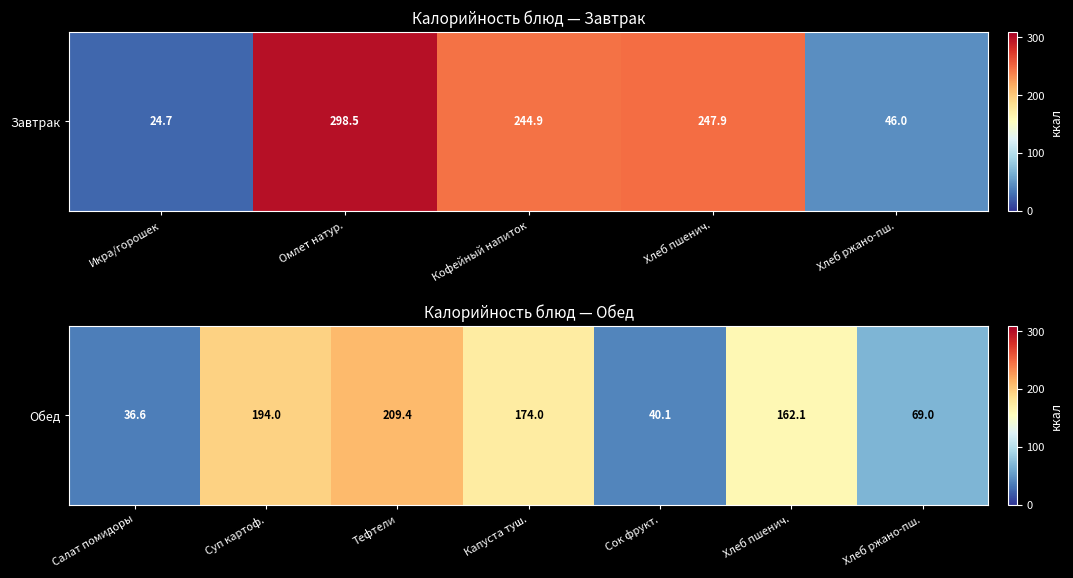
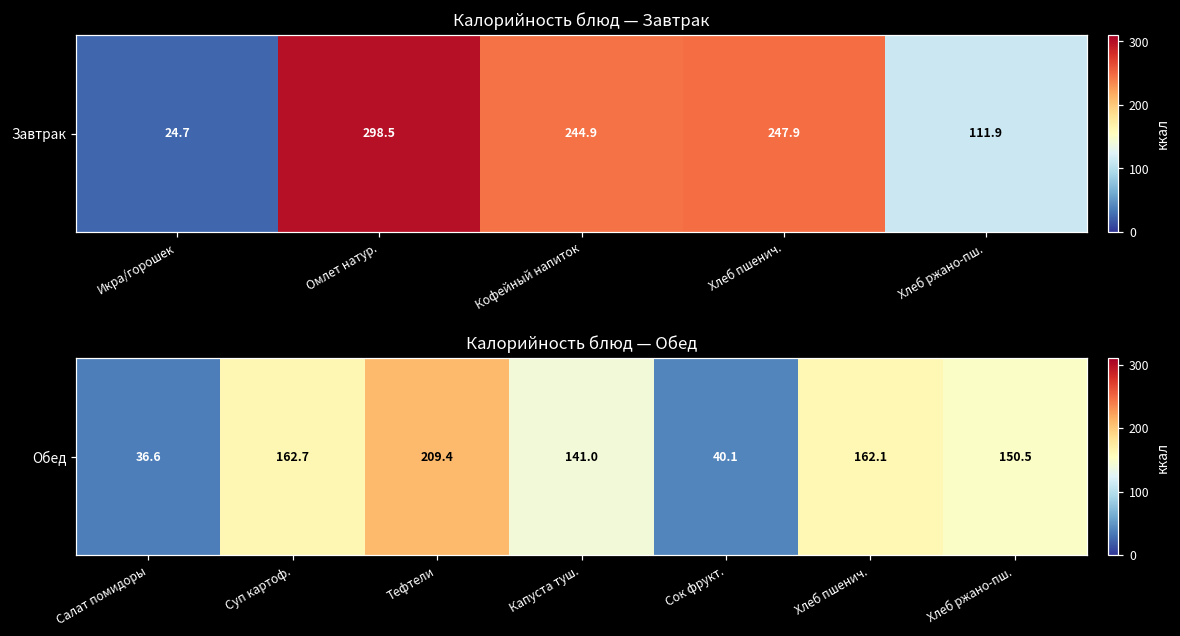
  {
    "Калорийность блюд — Завтрак": {
      "Завтрак": {
        "Икра/горошек": 24.7,
        "Омлет натур.": 298.5,
        "Кофейный напиток": 244.9,
        "Хлеб пшенич.": 247.9,
-       "Хлеб ржано-пш.": 46.0
+       "Хлеб ржано-пш.": 111.9
      }
    },
    "Калорийность блюд — Обед": {
      "Обед": {
        "Салат помидоры": 36.6,
-       "Суп картоф.": 194.0,
+       "Суп картоф.": 162.7,
        "Тефтели": 209.4,
-       "Капуста туш.": 174.0,
+       "Капуста туш.": 141.0,
        "Сок фрукт.": 40.1,
        "Хлеб пшенич.": 162.1,
-       "Хлеб ржано-пш.": 69.0
+       "Хлеб ржано-пш.": 150.5
      }
    }
  }
